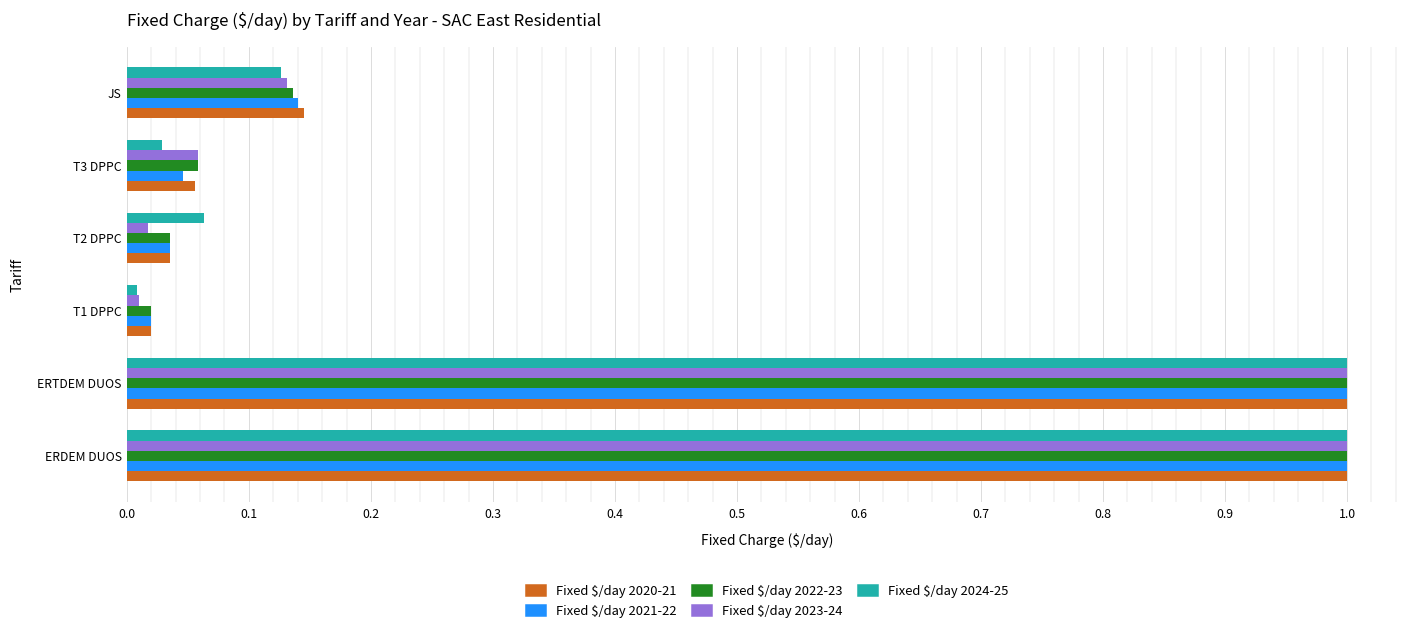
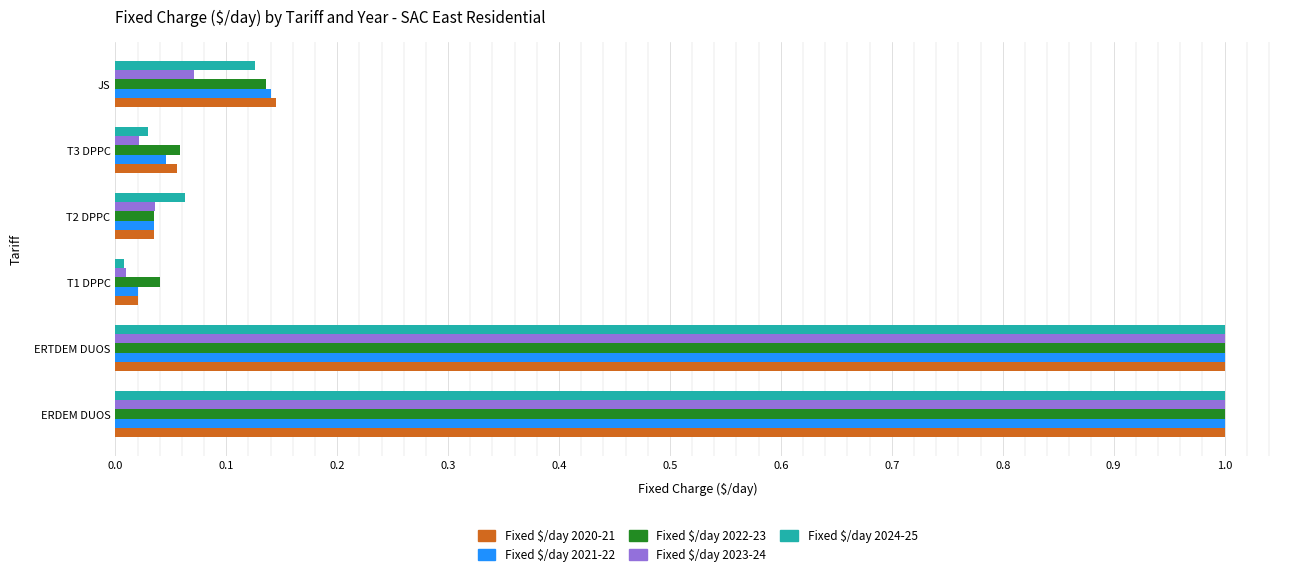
  {
    "Fixed $/day 2020-21": {
      "JS": 0.145,
      "T3 DPPC": 0.056,
      "T2 DPPC": 0.035,
      "T1 DPPC": 0.020,
      "ERTDEM DUOS": 1.000,
      "ERDEM DUOS": 1.000
    },
    "Fixed $/day 2021-22": {
      "JS": 0.140,
      "T3 DPPC": 0.046,
      "T2 DPPC": 0.035,
      "T1 DPPC": 0.020,
      "ERTDEM DUOS": 1.000,
      "ERDEM DUOS": 1.000
    },
    "Fixed $/day 2022-23": {
      "JS": 0.136,
      "T3 DPPC": 0.06,
      "T2 DPPC": 0.035,
-     "T1 DPPC": 0.02,
+     "T1 DPPC": 0.04,
      "ERTDEM DUOS": 1.00,
      "ERDEM DUOS": 1.00
    },
    "Fixed $/day 2023-24": {
-     "JS": 0.131,
-     "T3 DPPC": 0.058,
-     "T2 DPPC": 0.017,
+     "JS": 0.071,
+     "T3 DPPC": 0.021,
+     "T2 DPPC": 0.036,
      "T1 DPPC": 0.010,
      "ERTDEM DUOS": 1.000,
      "ERDEM DUOS": 1.000
    },
    "Fixed $/day 2024-25": {
      "JS": 0.126,
      "T3 DPPC": 0.029,
      "T2 DPPC": 0.063,
      "T1 DPPC": 0.008,
      "ERTDEM DUOS": 1.000,
      "ERDEM DUOS": 1.000
    }
  }
